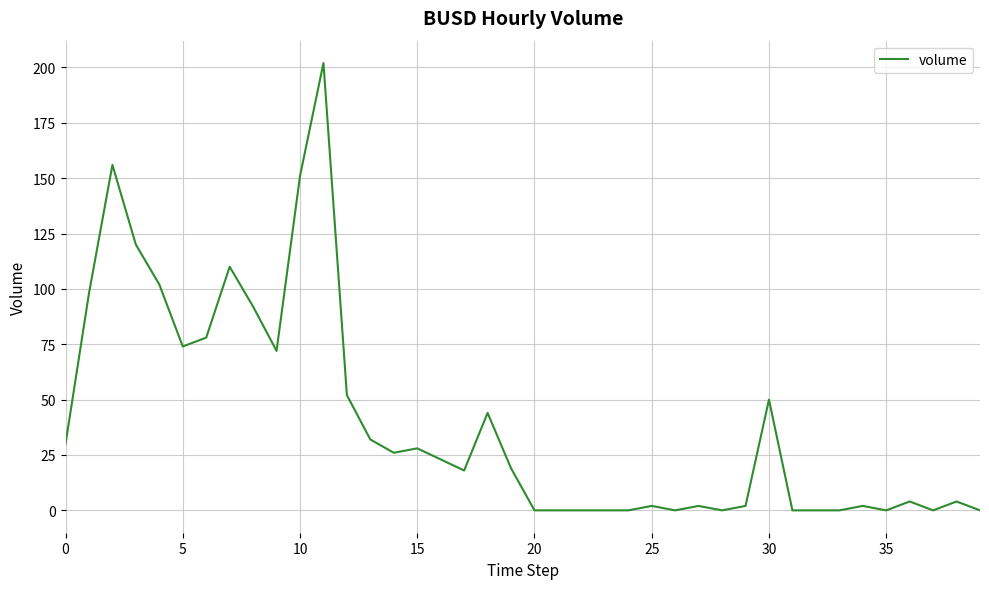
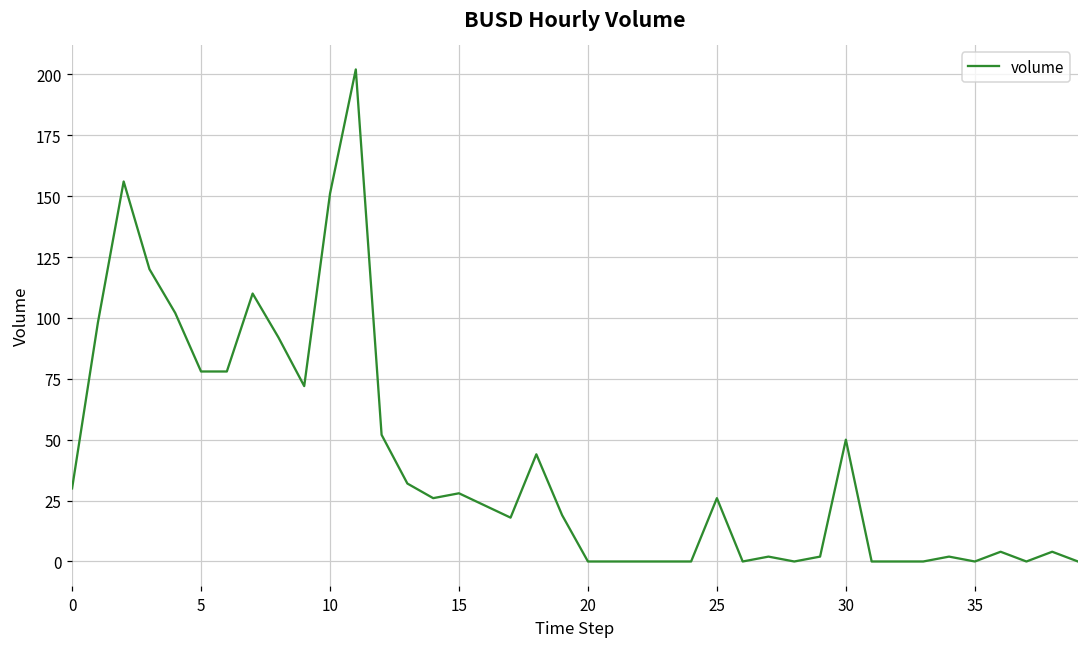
  {
    "0": 30,
-   "5": 74,
+   "5": 78,
    "10": 151,
    "15": 28,
    "20": 0,
-   "25": 2,
+   "25": 26,
    "30": 50,
    "35": 0
  }
